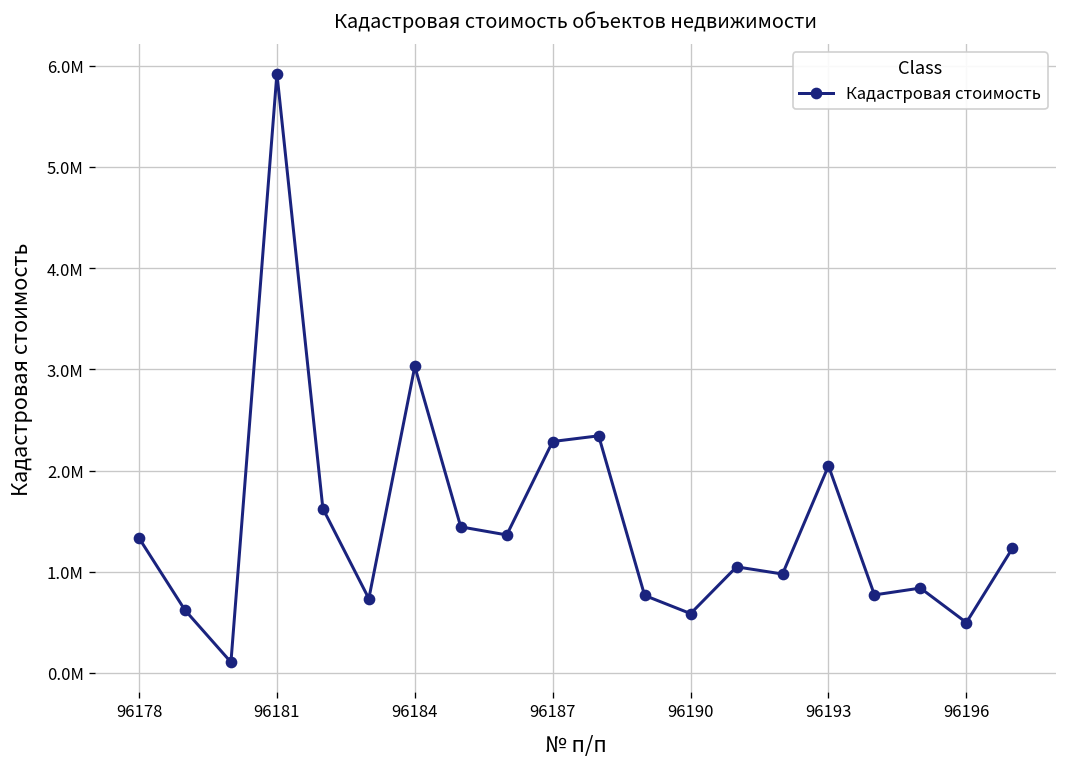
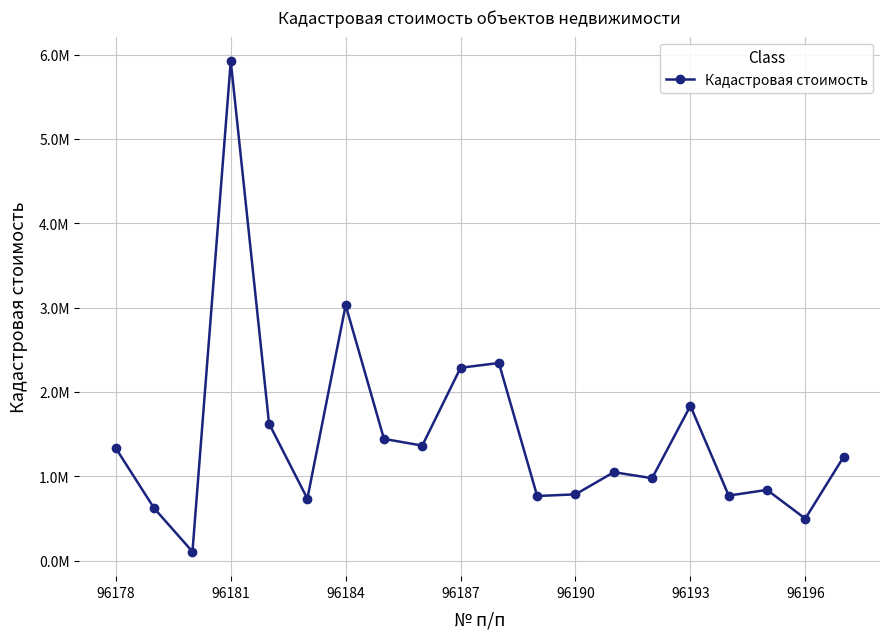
  {
    "96178": 1300000,
    "96181": 5900000,
    "96184": 3000000,
    "96187": 2300000,
-   "96190": 600000,
-   "96193": 2000000,
+   "96190": 800000,
+   "96193": 1800000,
    "96196": 500000
  }
